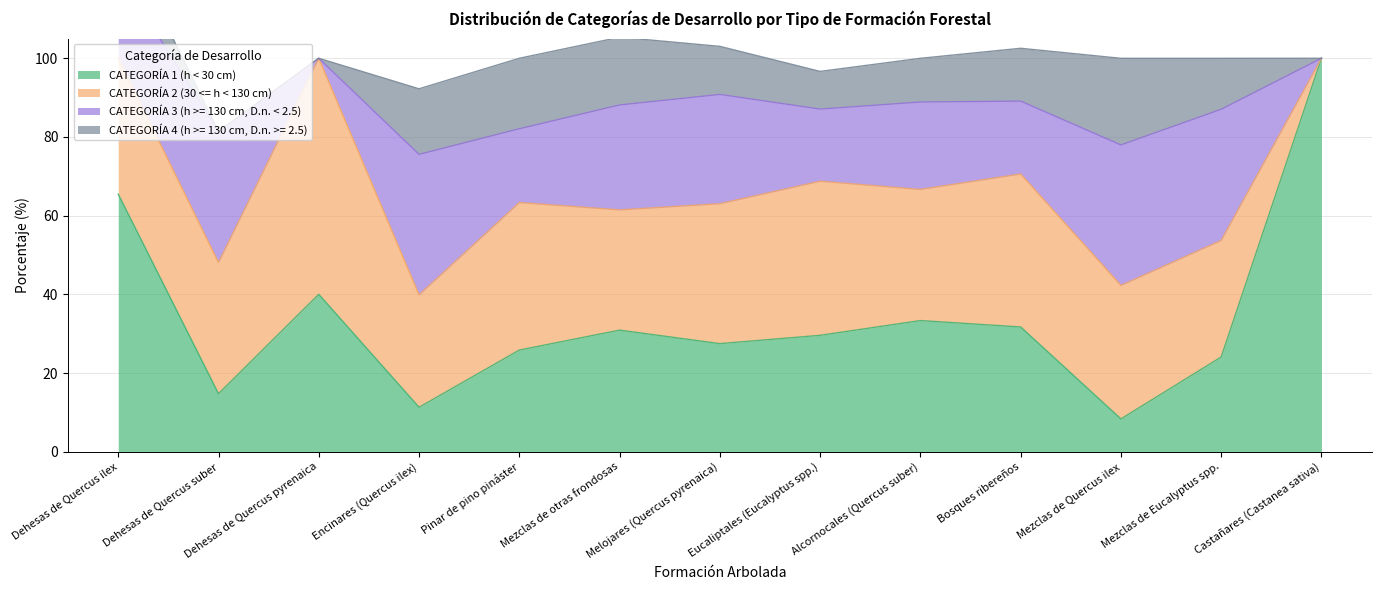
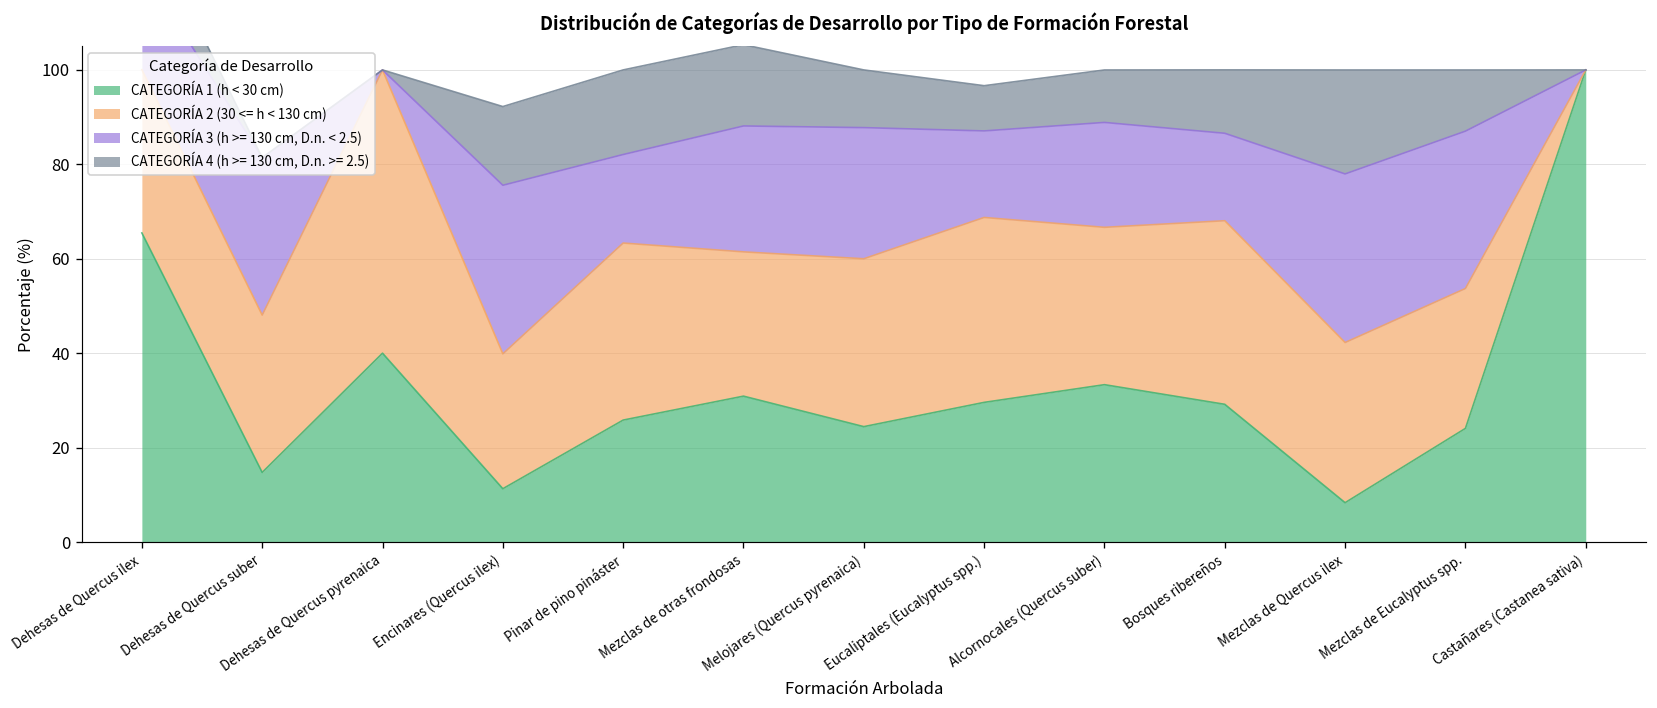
  {
    "CATEGORÍA 1 (h < 30 cm)": {
      "Dehesas de Quercus ilex": 65,
      "Dehesas de Quercus suber": 15,
      "Dehesas de Quercus pyrenaica": 40,
      "Encinares (Quercus ilex)": 11,
      "Pinar de pino pináster": 26,
      "Mezclas de otras frondosas": 31,
-     "Melojares (Quercus pyrenaica)": 27,
+     "Melojares (Quercus pyrenaica)": 24,
      "Eucaliptales (Eucalyptus spp.)": 30,
      "Alcornocales (Quercus suber)": 33,
-     "Bosques ribereños": 32,
+     "Bosques ribereños": 29,
      "Mezclas de Quercus ilex": 8,
      "Mezclas de Eucalyptus spp.": 24
    },
    "CATEGORÍA 2 (30 <= h < 130 cm)": {
      "Dehesas de Quercus suber": 33,
      "Encinares (Quercus ilex)": 29,
      "Pinar de pino pináster": 38,
      "Mezclas de otras frondosas": 31,
      "Melojares (Quercus pyrenaica)": 36,
      "Eucaliptales (Eucalyptus spp.)": 39,
      "Alcornocales (Quercus suber)": 33,
      "Bosques ribereños": 39,
      "Mezclas de Quercus ilex": 34,
      "Mezclas de Eucalyptus spp.": 30
    },
    "CATEGORÍA 3 (h >= 130 cm, D.n. < 2.5)": {
      "Encinares (Quercus ilex)": 36,
      "Pinar de pino pináster": 19,
      "Mezclas de otras frondosas": 27,
      "Melojares (Quercus pyrenaica)": 28,
      "Eucaliptales (Eucalyptus spp.)": 18,
      "Alcornocales (Quercus suber)": 22,
      "Bosques ribereños": 19,
      "Mezclas de Quercus ilex": 36,
      "Mezclas de Eucalyptus spp.": 33
    },
    "CATEGORÍA 4 (h >= 130 cm, D.n. >= 2.5)": {
      "Encinares (Quercus ilex)": 17,
      "Pinar de pino pináster": 18,
      "Mezclas de otras frondosas": 17,
      "Melojares (Quercus pyrenaica)": 12,
      "Eucaliptales (Eucalyptus spp.)": 10,
      "Alcornocales (Quercus suber)": 11,
      "Bosques ribereños": 13,
      "Mezclas de Quercus ilex": 22,
      "Mezclas de Eucalyptus spp.": 13
    }
  }
